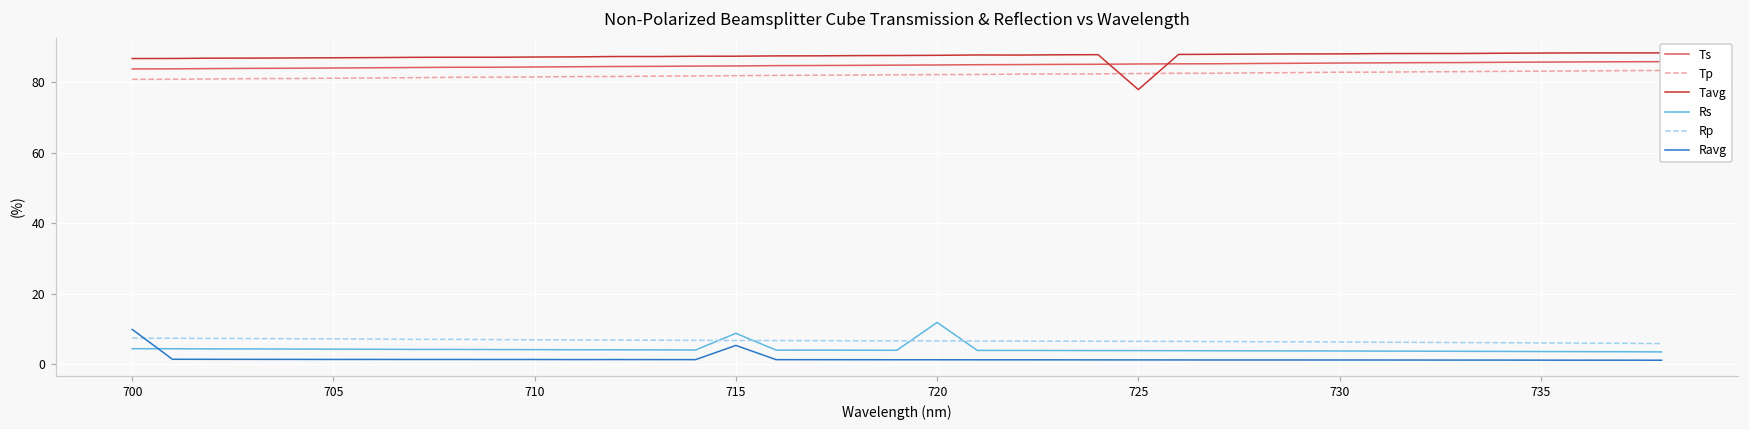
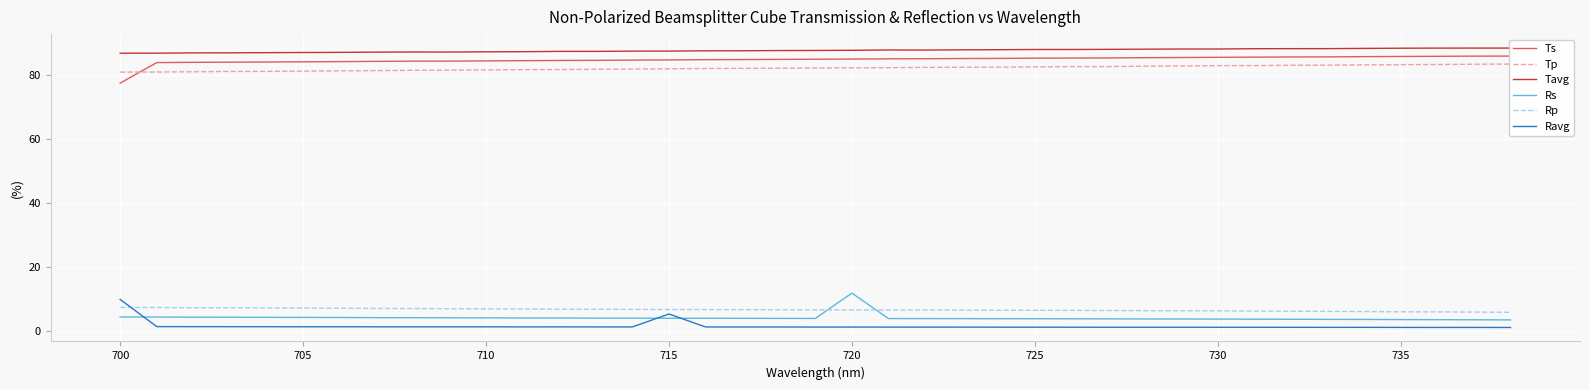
  {
    "Ts": {
-     "700": 84,
+     "700": 77,
      "705": 84,
      "710": 84,
      "715": 85,
      "720": 85,
      "725": 85,
      "730": 85,
      "735": 86
    },
    "Tp": {
      "700": 81,
      "705": 81,
      "710": 81,
      "715": 82,
      "720": 82,
      "725": 82,
      "730": 83,
      "735": 83
    },
    "Tavg": {
      "700": 87,
      "705": 87,
      "710": 87,
      "715": 87,
      "720": 88,
-     "725": 78,
+     "725": 88,
      "730": 88,
      "735": 88
    },
    "Rs": {
      "700": 4,
      "705": 4,
      "710": 4,
-     "715": 9,
+     "715": 4,
      "720": 12,
      "725": 4,
      "730": 4,
      "735": 4
    },
    "Rp": {
      "700": 7,
      "705": 7,
      "710": 7,
      "715": 7,
      "720": 7,
      "725": 7,
      "730": 6,
      "735": 6
    },
    "Ravg": {
      "700": 10,
      "705": 1,
      "710": 1,
      "715": 5,
      "720": 1,
      "725": 1,
      "730": 1,
      "735": 1
    }
  }
